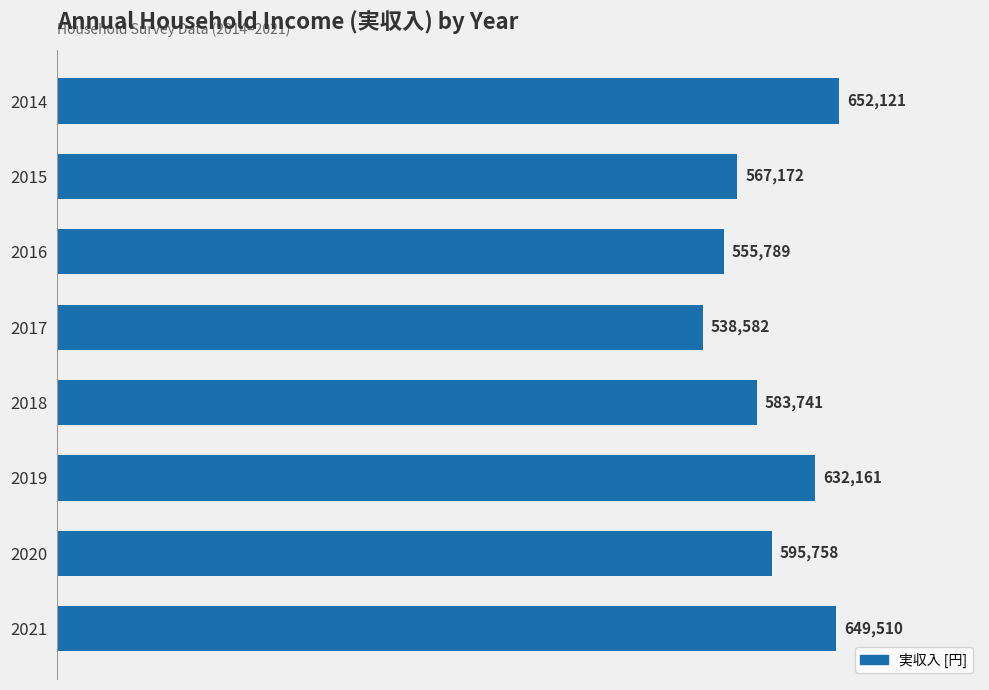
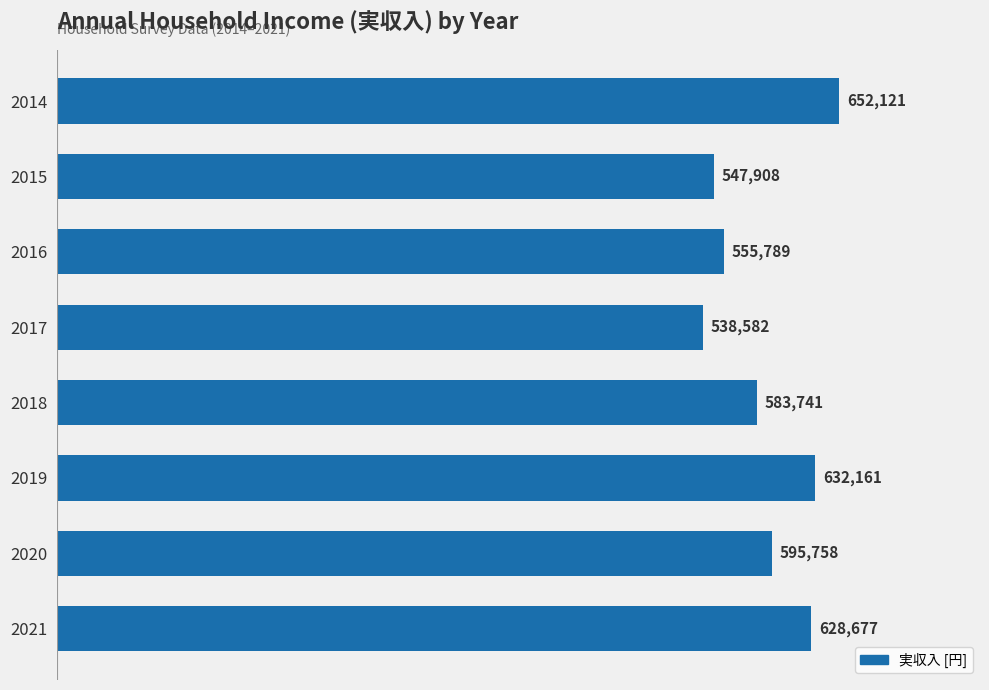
  {
    "2014": "652,121",
-   "2015": "567,172",
+   "2015": "547,908",
    "2016": "555,789",
    "2017": "538,582",
    "2018": "583,741",
    "2019": "632,161",
    "2020": "595,758",
-   "2021": "649,510"
+   "2021": "628,677"
  }
